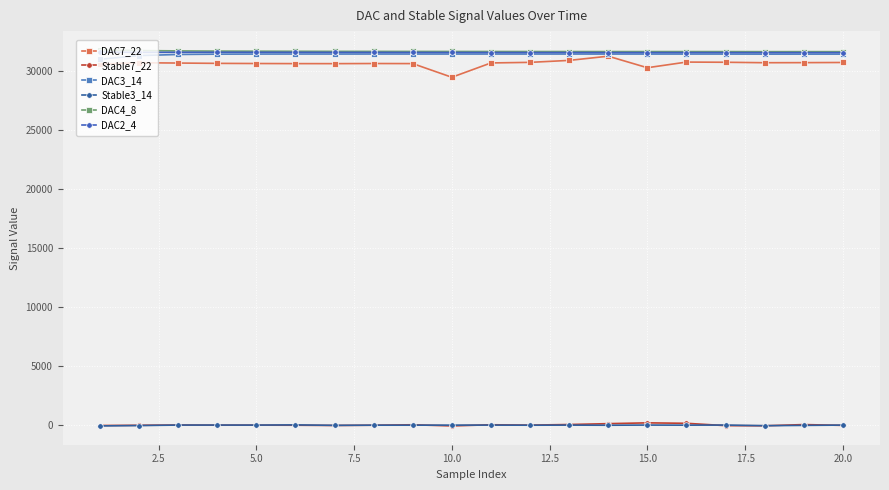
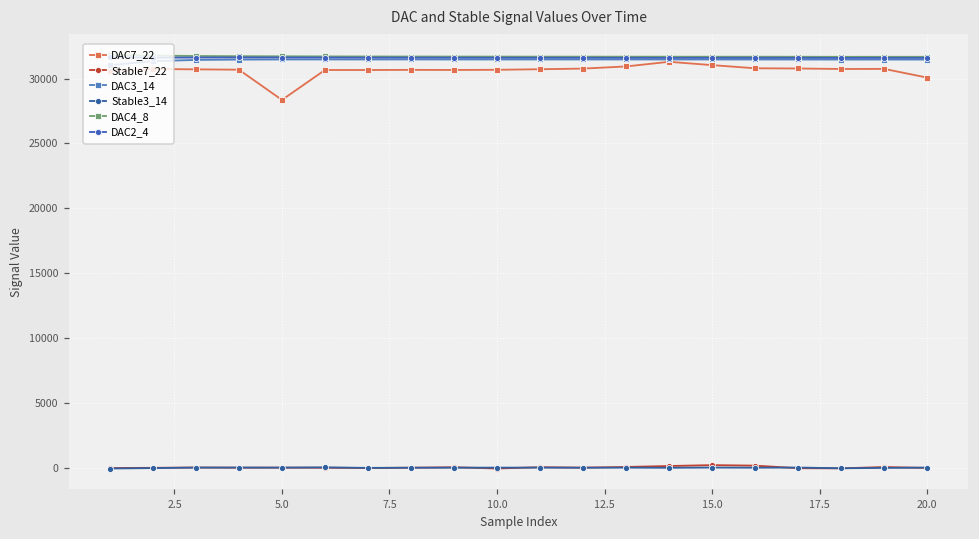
  {
    "DAC7_22": {
-     "5.0": 30700,
-     "10.0": 29500,
-     "15.0": 30300,
-     "20.0": 30800
+     "5.0": 28400,
+     "10.0": 30700,
+     "15.0": 31000,
+     "20.0": 30100
    }
  }
